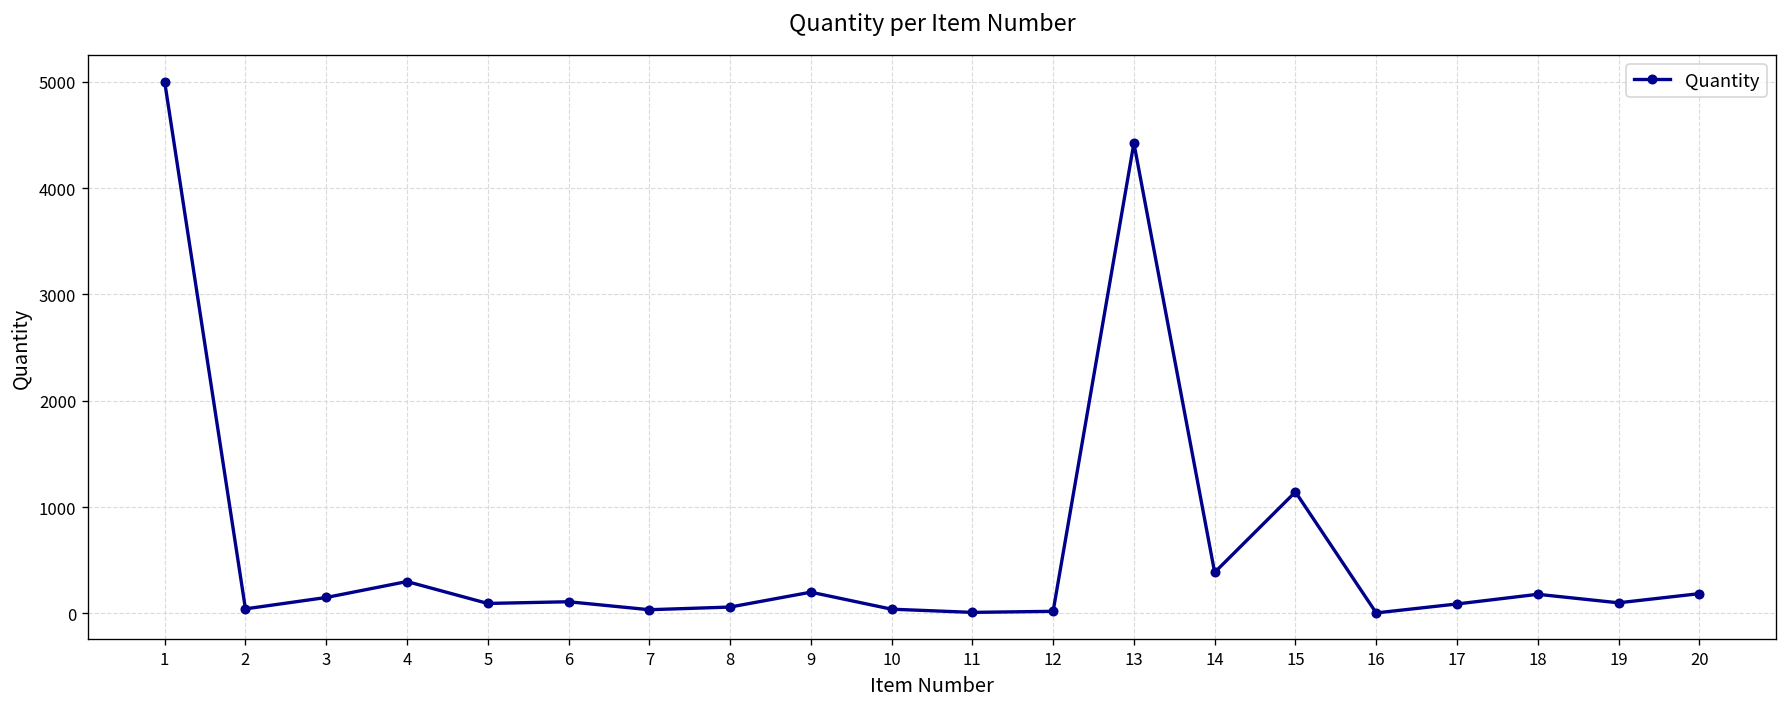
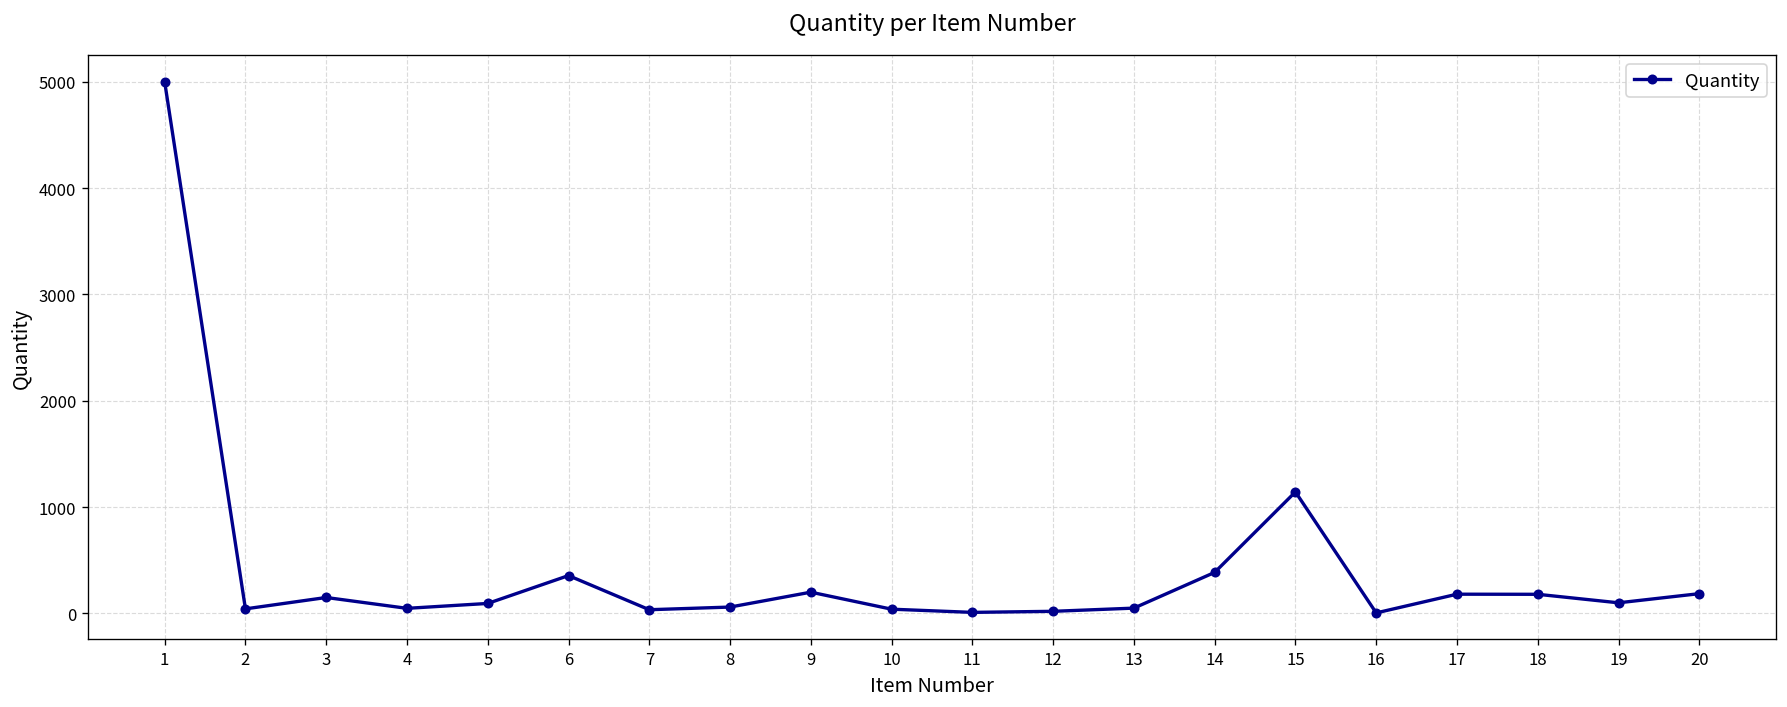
  {
    "1": 5000,
    "2": 0,
    "3": 200,
-   "4": 300,
+   "4": 0,
    "5": 100,
-   "6": 100,
+   "6": 400,
    "7": 0,
    "8": 100,
    "9": 200,
    "10": 0,
    "11": 0,
    "12": 0,
-   "13": 4400,
+   "13": 100,
    "14": 400,
    "15": 1100,
    "16": 0,
-   "17": 100,
+   "17": 200,
    "18": 200,
    "19": 100,
    "20": 200
  }
